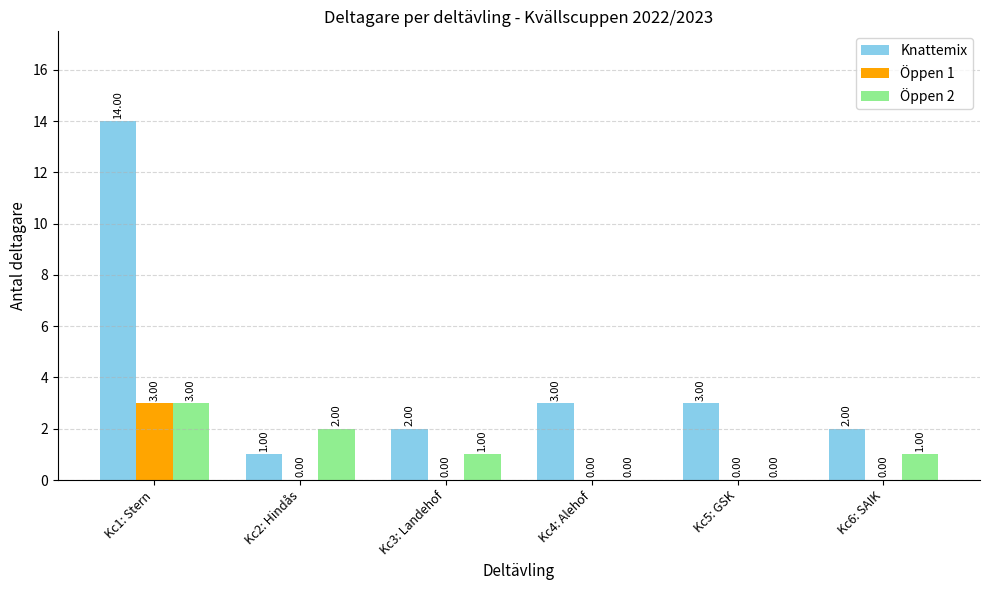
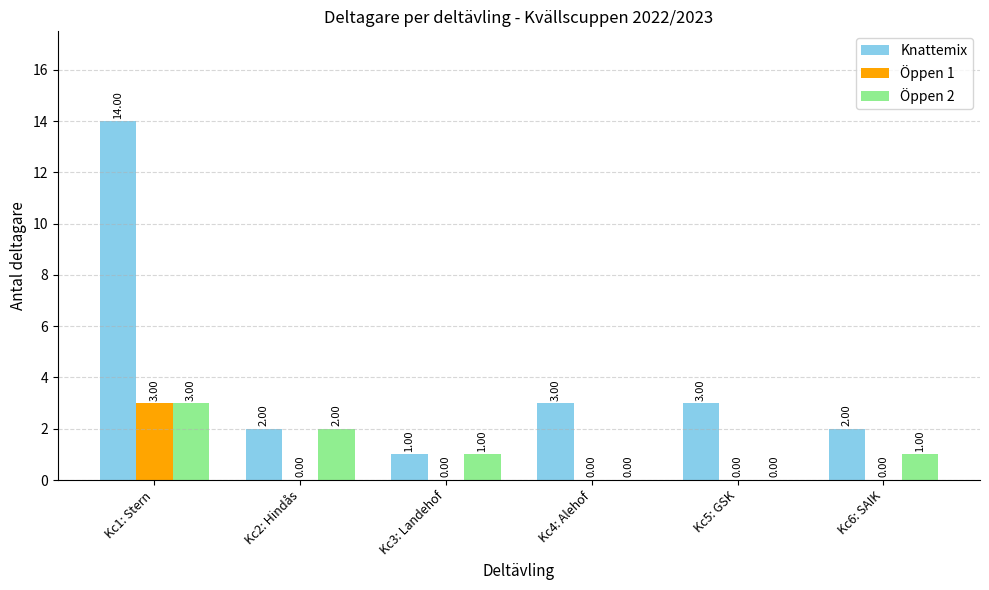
  {
    "Knattemix": {
      "Kc1: Stern": 14.00,
-     "Kc2: Hindås": 1.00,
-     "Kc3: Landehof": 2.00,
+     "Kc2: Hindås": 2.00,
+     "Kc3: Landehof": 1.00,
      "Kc4: Alehof": 3.00,
      "Kc5: GSK": 3.00,
      "Kc6: SAIK": 2.00
    },
    "Öppen 1": {
      "Kc1: Stern": 3.00,
      "Kc2: Hindås": 0.00,
      "Kc3: Landehof": 0.00,
      "Kc4: Alehof": 0.00,
      "Kc5: GSK": 0.00,
      "Kc6: SAIK": 0.00
    },
    "Öppen 2": {
      "Kc1: Stern": 3.00,
      "Kc2: Hindås": 2.00,
      "Kc3: Landehof": 1.00,
      "Kc4: Alehof": 0.00,
      "Kc5: GSK": 0.00,
      "Kc6: SAIK": 1.00
    }
  }
